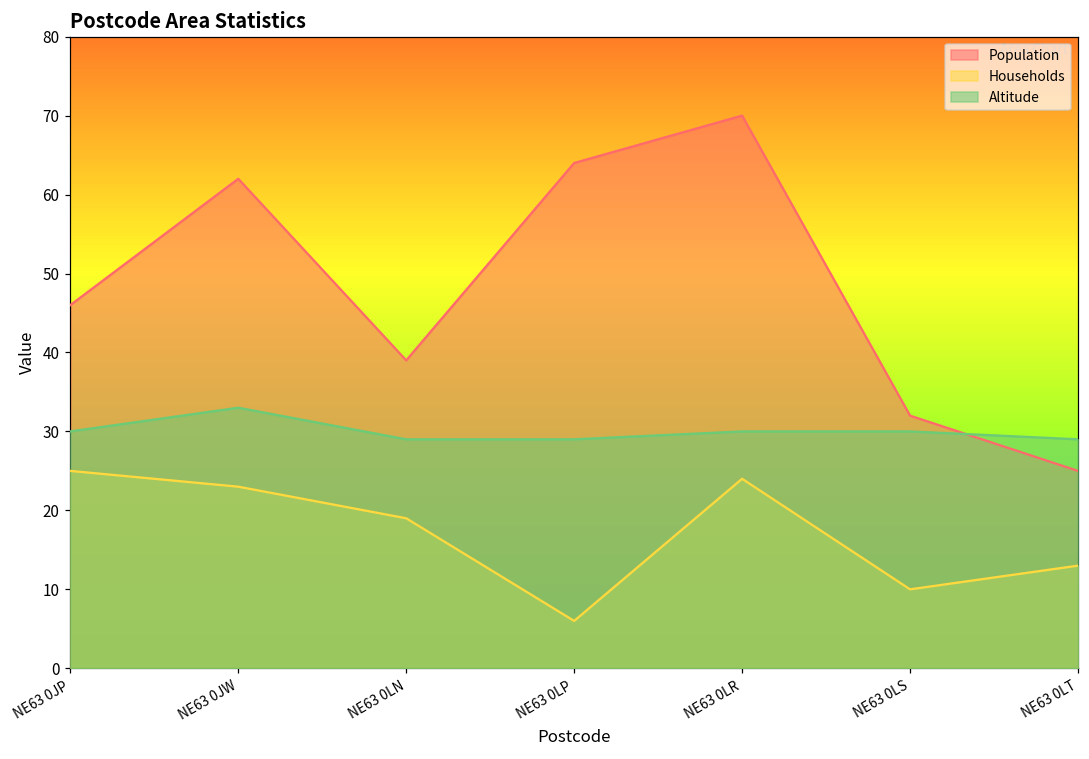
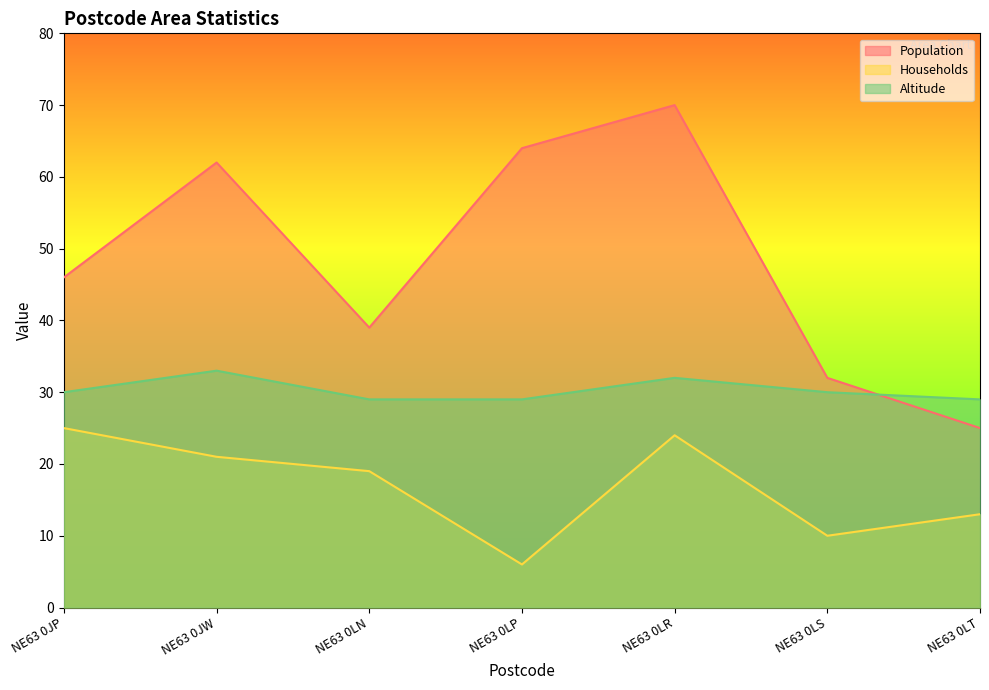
  {
    "Population": {
      "NE63 0JP": 46,
      "NE63 0JW": 62,
      "NE63 0LN": 39,
      "NE63 0LP": 64,
      "NE63 0LR": 70,
      "NE63 0LS": 32,
      "NE63 0LT": 25
    },
    "Households": {
      "NE63 0JP": 25,
-     "NE63 0JW": 23,
+     "NE63 0JW": 21,
      "NE63 0LN": 19,
      "NE63 0LP": 6,
      "NE63 0LR": 24,
      "NE63 0LS": 10,
      "NE63 0LT": 13
    },
    "Altitude": {
      "NE63 0JP": 30,
      "NE63 0JW": 33,
      "NE63 0LN": 29,
      "NE63 0LP": 29,
-     "NE63 0LR": 30,
+     "NE63 0LR": 32,
      "NE63 0LS": 30,
      "NE63 0LT": 29
    }
  }
